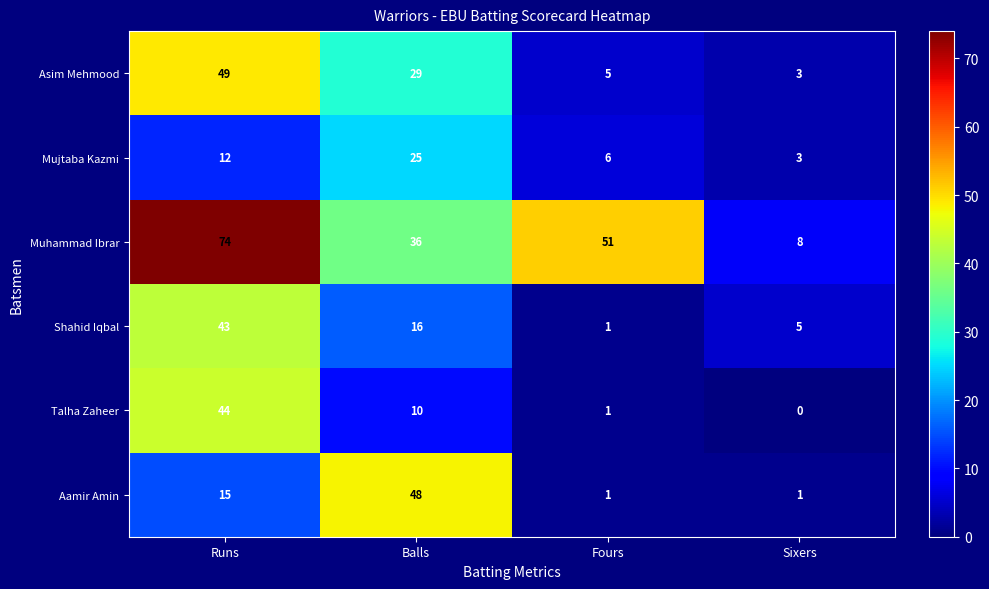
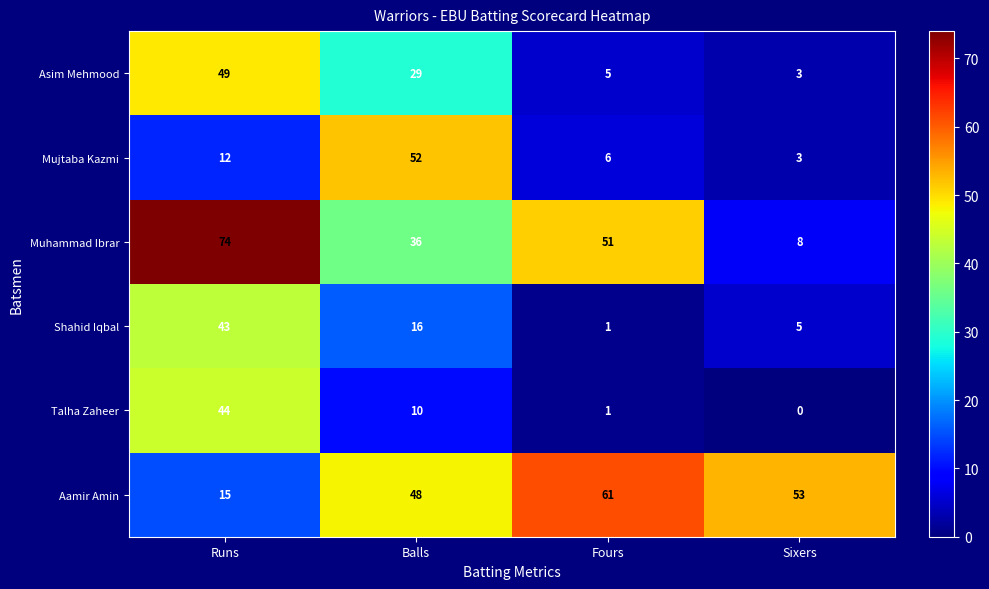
  {
    "Asim Mehmood": {
      "Runs": 49,
      "Balls": 29,
      "Fours": 5,
      "Sixers": 3
    },
    "Mujtaba Kazmi": {
      "Runs": 12,
-     "Balls": 25,
+     "Balls": 52,
      "Fours": 6,
      "Sixers": 3
    },
    "Muhammad Ibrar": {
      "Runs": 74,
      "Balls": 36,
      "Fours": 51,
      "Sixers": 8
    },
    "Shahid Iqbal": {
      "Runs": 43,
      "Balls": 16,
      "Fours": 1,
      "Sixers": 5
    },
    "Talha Zaheer": {
      "Runs": 44,
      "Balls": 10,
      "Fours": 1,
      "Sixers": 0
    },
    "Aamir Amin": {
      "Runs": 15,
      "Balls": 48,
-     "Fours": 1,
-     "Sixers": 1
+     "Fours": 61,
+     "Sixers": 53
    }
  }
